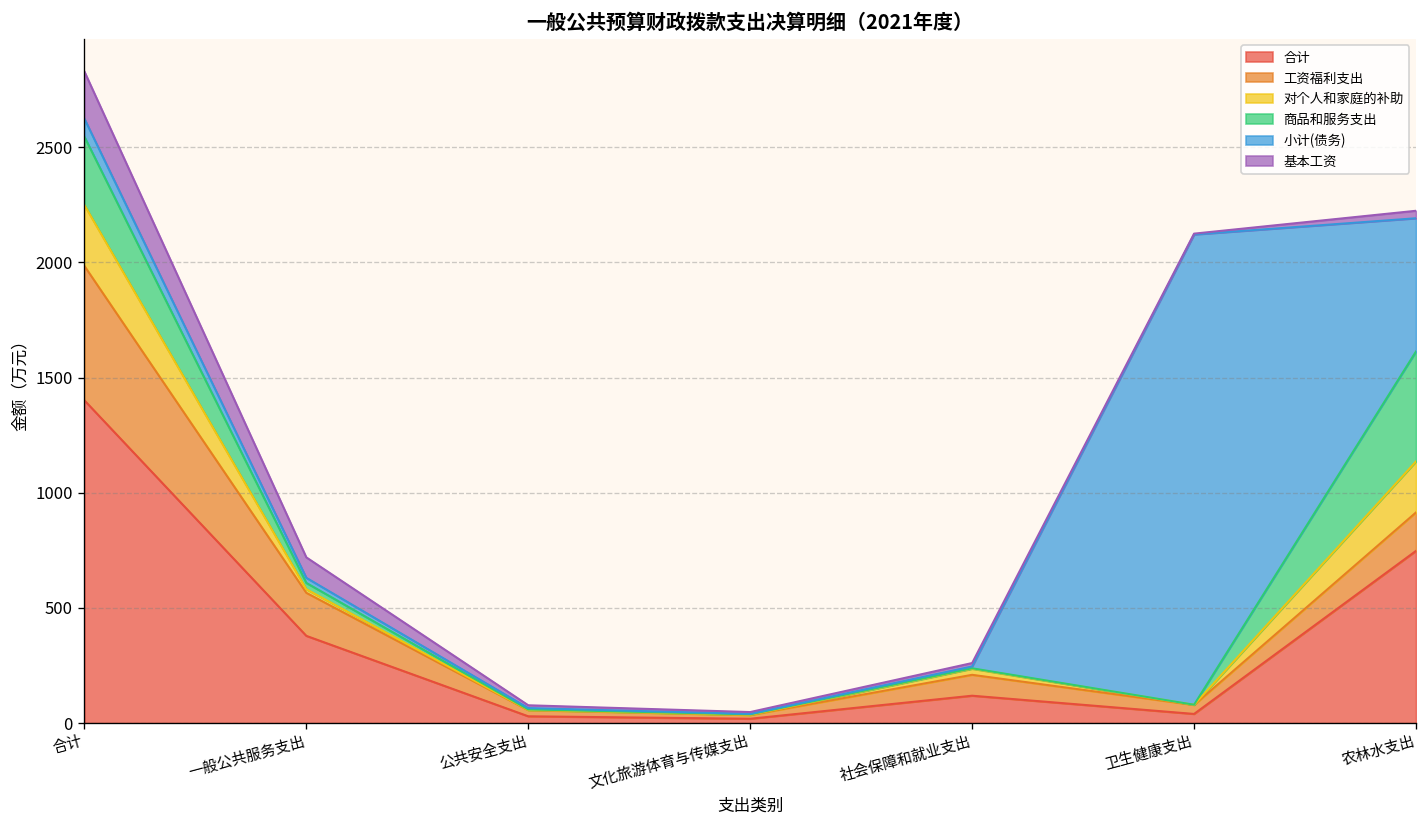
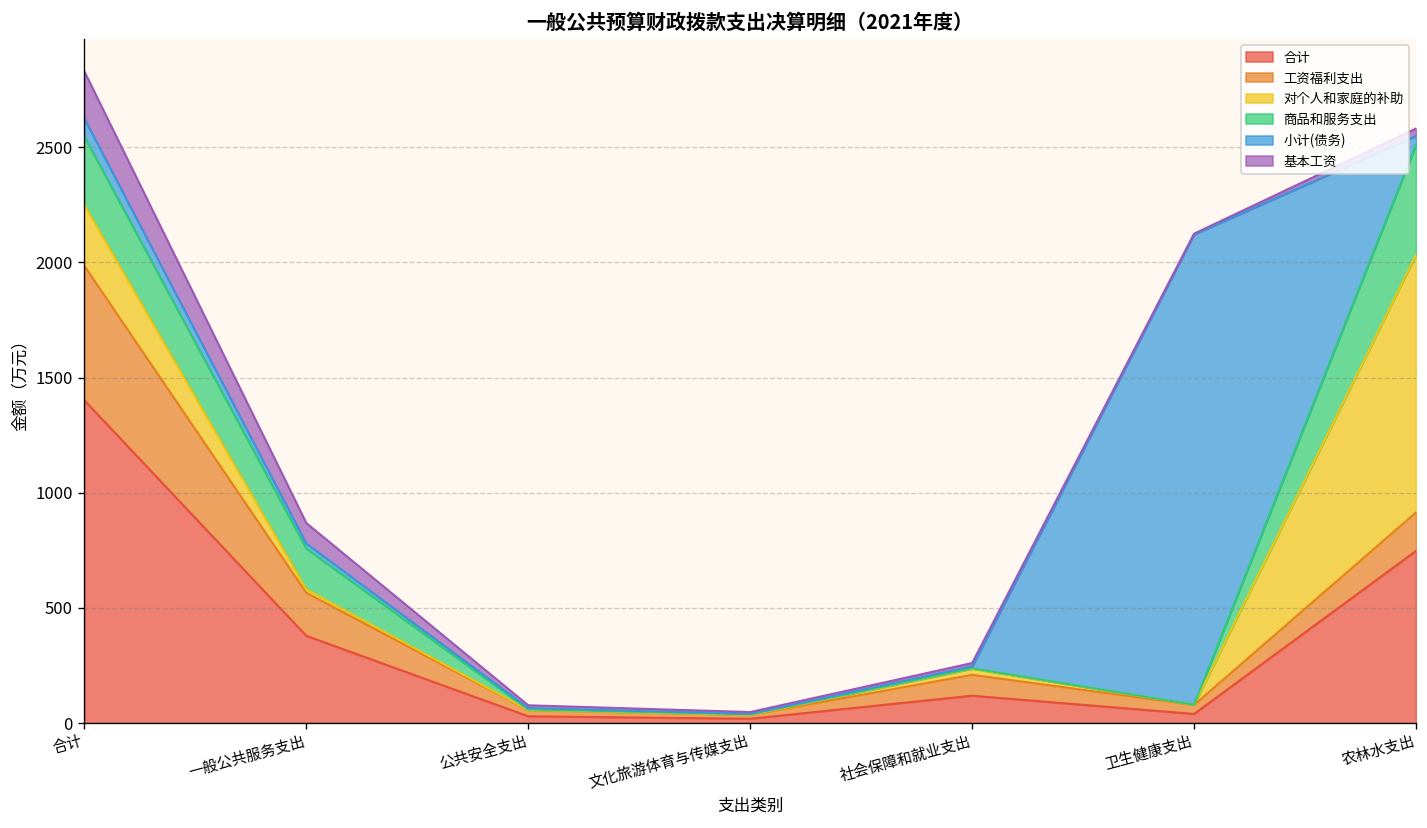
  {
    "对个人和家庭的补助": {
      "合计": 260,
      "一般公共服务支出": 20,
-     "农林水支出": 220
+     "农林水支出": 1120
    },
    "商品和服务支出": {
      "合计": 300,
-     "一般公共服务支出": 30,
+     "一般公共服务支出": 180,
      "农林水支出": 480
    },
    "小计(债务)": {
      "合计": 80,
      "一般公共服务支出": 20,
-     "农林水支出": 580
+     "农林水支出": 40
    },
    "基本工资": {
      "合计": 200,
      "一般公共服务支出": 90,
      "社会保障和就业支出": 10,
      "农林水支出": 30
    }
  }
